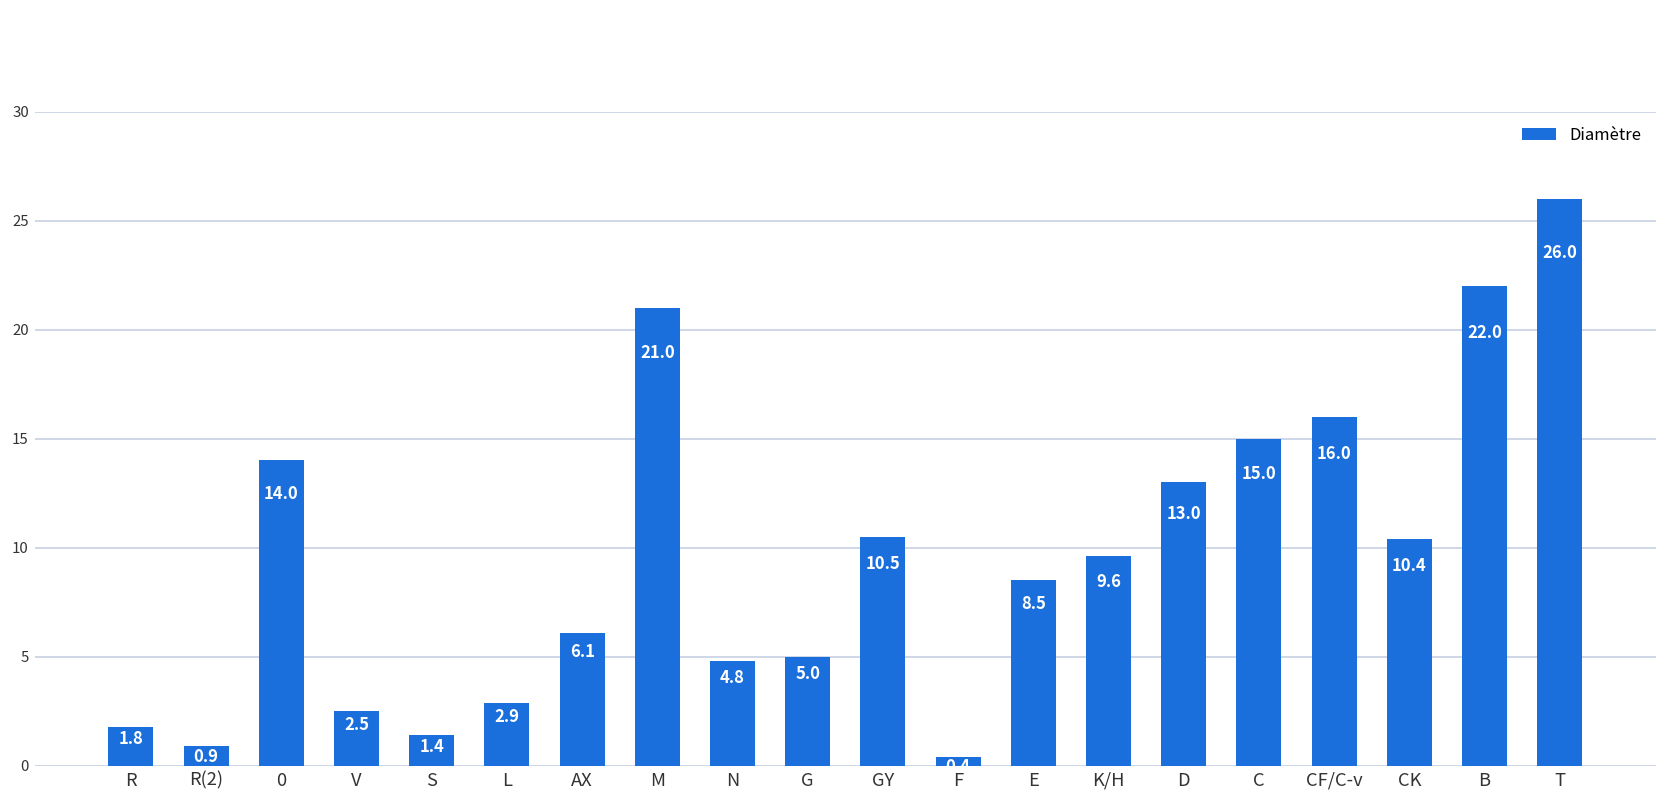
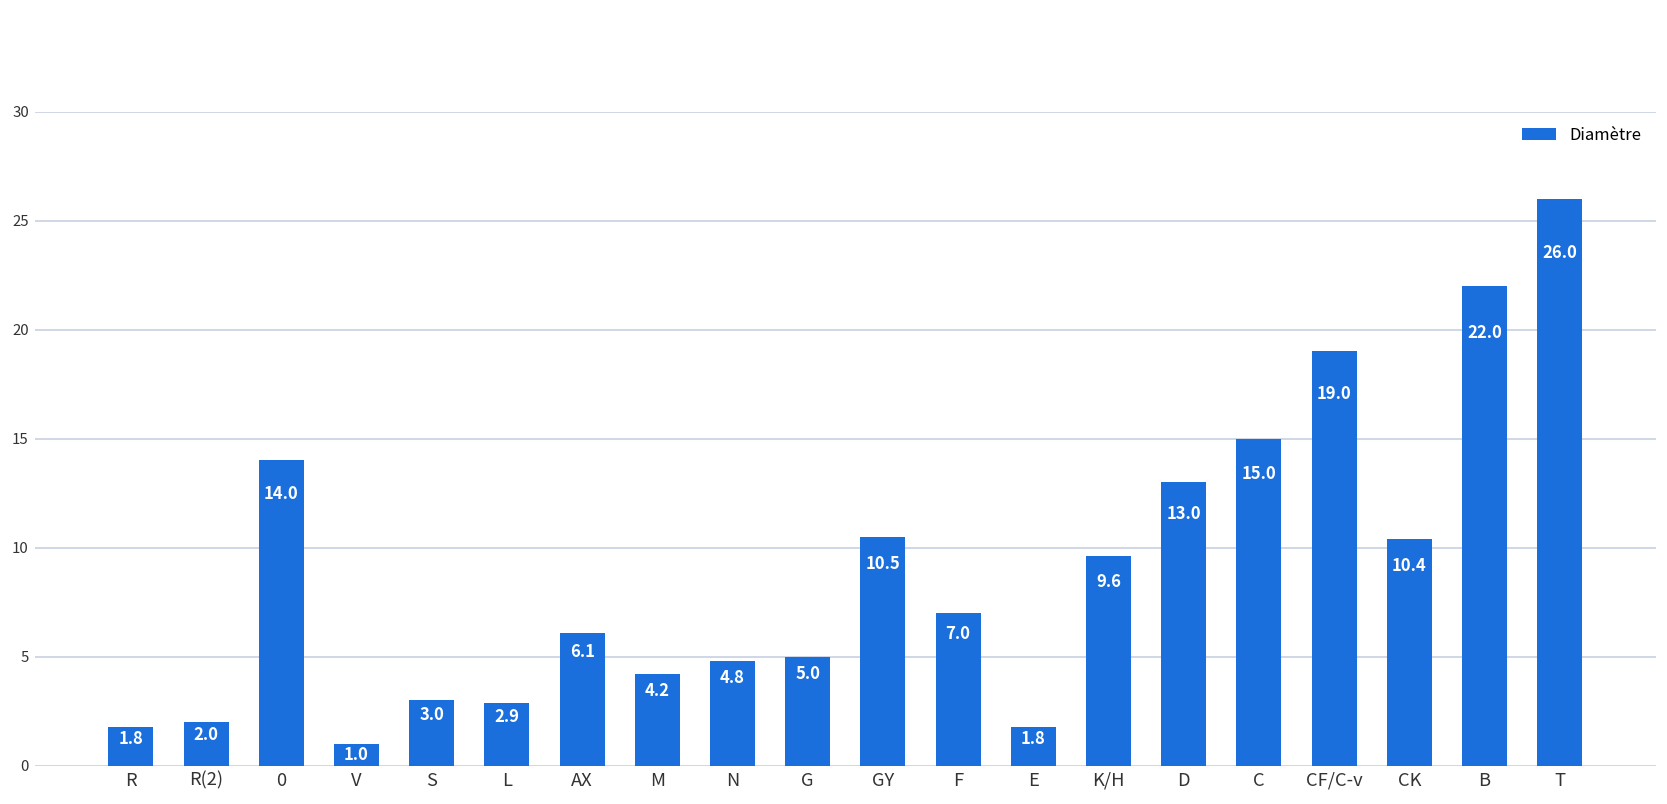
  {
    "R": 1.8,
-   "R(2)": 0.9,
+   "R(2)": 2.0,
    "0": 14.0,
-   "V": 2.5,
-   "S": 1.4,
+   "V": 1.0,
+   "S": 3.0,
    "L": 2.9,
    "AX": 6.1,
-   "M": 21.0,
+   "M": 4.2,
    "N": 4.8,
    "G": 5.0,
    "GY": 10.5,
-   "F": 0.4,
-   "E": 8.5,
+   "F": 7.0,
+   "E": 1.8,
    "K/H": 9.6,
    "D": 13.0,
    "C": 15.0,
-   "CF/C-v": 16.0,
+   "CF/C-v": 19.0,
    "CK": 10.4,
    "B": 22.0,
    "T": 26.0
  }
